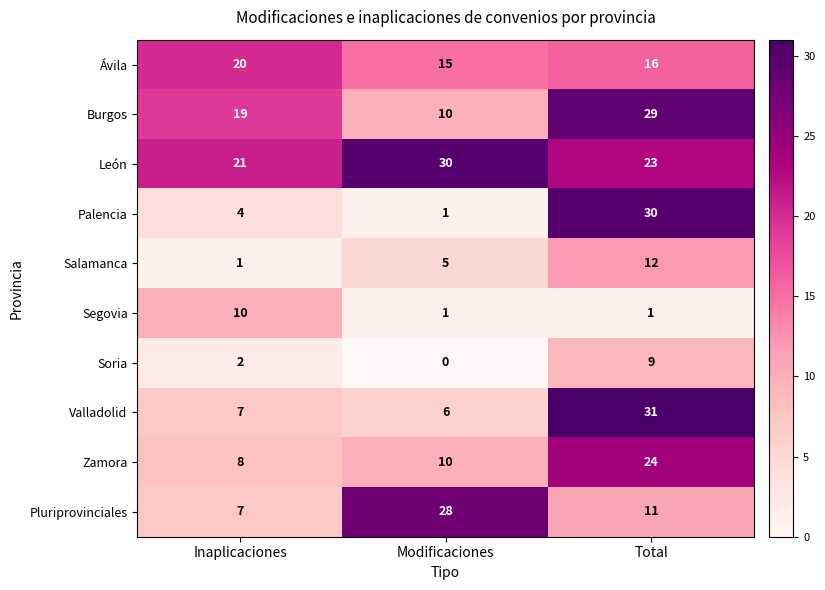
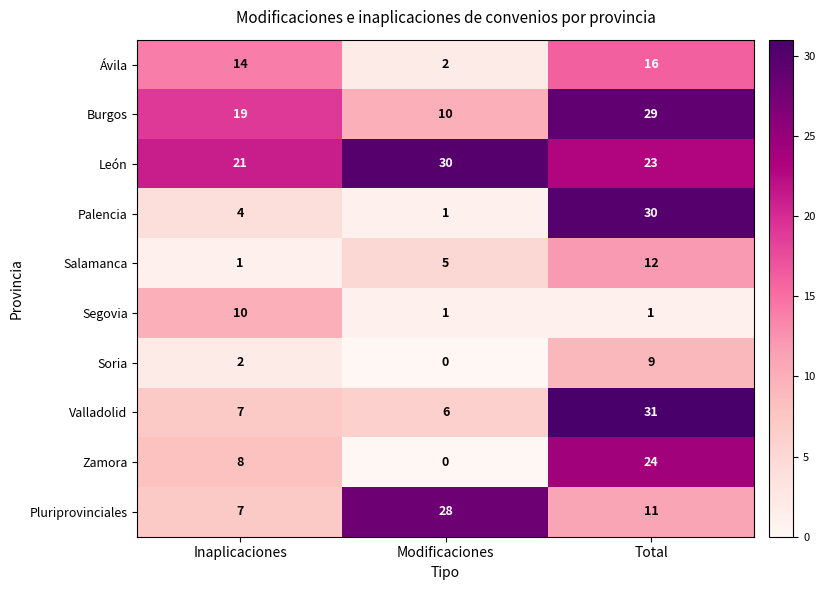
  {
    "Ávila": {
-     "Inaplicaciones": 20,
-     "Modificaciones": 15,
+     "Inaplicaciones": 14,
+     "Modificaciones": 2,
      "Total": 16
    },
    "Burgos": {
      "Inaplicaciones": 19,
      "Modificaciones": 10,
      "Total": 29
    },
    "León": {
      "Inaplicaciones": 21,
      "Modificaciones": 30,
      "Total": 23
    },
    "Palencia": {
      "Inaplicaciones": 4,
      "Modificaciones": 1,
      "Total": 30
    },
    "Salamanca": {
      "Inaplicaciones": 1,
      "Modificaciones": 5,
      "Total": 12
    },
    "Segovia": {
      "Inaplicaciones": 10,
      "Modificaciones": 1,
      "Total": 1
    },
    "Soria": {
      "Inaplicaciones": 2,
      "Modificaciones": 0,
      "Total": 9
    },
    "Valladolid": {
      "Inaplicaciones": 7,
      "Modificaciones": 6,
      "Total": 31
    },
    "Zamora": {
      "Inaplicaciones": 8,
-     "Modificaciones": 10,
+     "Modificaciones": 0,
      "Total": 24
    },
    "Pluriprovinciales": {
      "Inaplicaciones": 7,
      "Modificaciones": 28,
      "Total": 11
    }
  }
